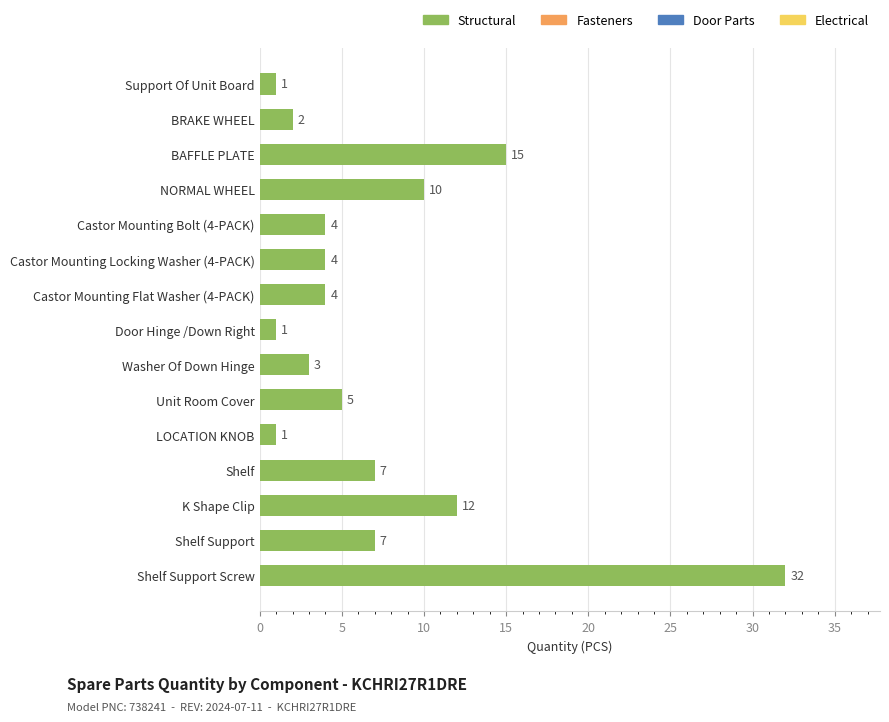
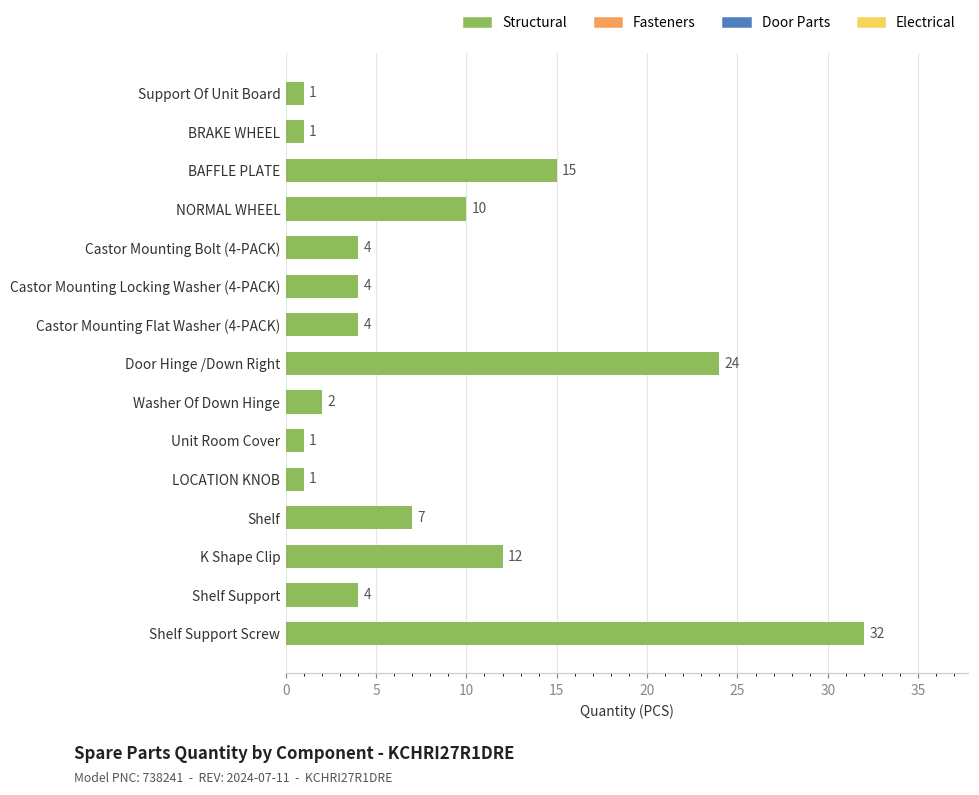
  {
    "Support Of Unit Board": 1,
-   "BRAKE WHEEL": 2,
+   "BRAKE WHEEL": 1,
    "BAFFLE PLATE": 15,
    "NORMAL WHEEL": 10,
    "Castor Mounting Bolt (4-PACK)": 4,
    "Castor Mounting Locking Washer (4-PACK)": 4,
    "Castor Mounting Flat Washer (4-PACK)": 4,
-   "Door Hinge /Down Right": 1,
-   "Washer Of Down Hinge": 3,
-   "Unit Room Cover": 5,
+   "Door Hinge /Down Right": 24,
+   "Washer Of Down Hinge": 2,
+   "Unit Room Cover": 1,
    "LOCATION KNOB": 1,
    "Shelf": 7,
    "K Shape Clip": 12,
-   "Shelf Support": 7,
+   "Shelf Support": 4,
    "Shelf Support Screw": 32
  }
